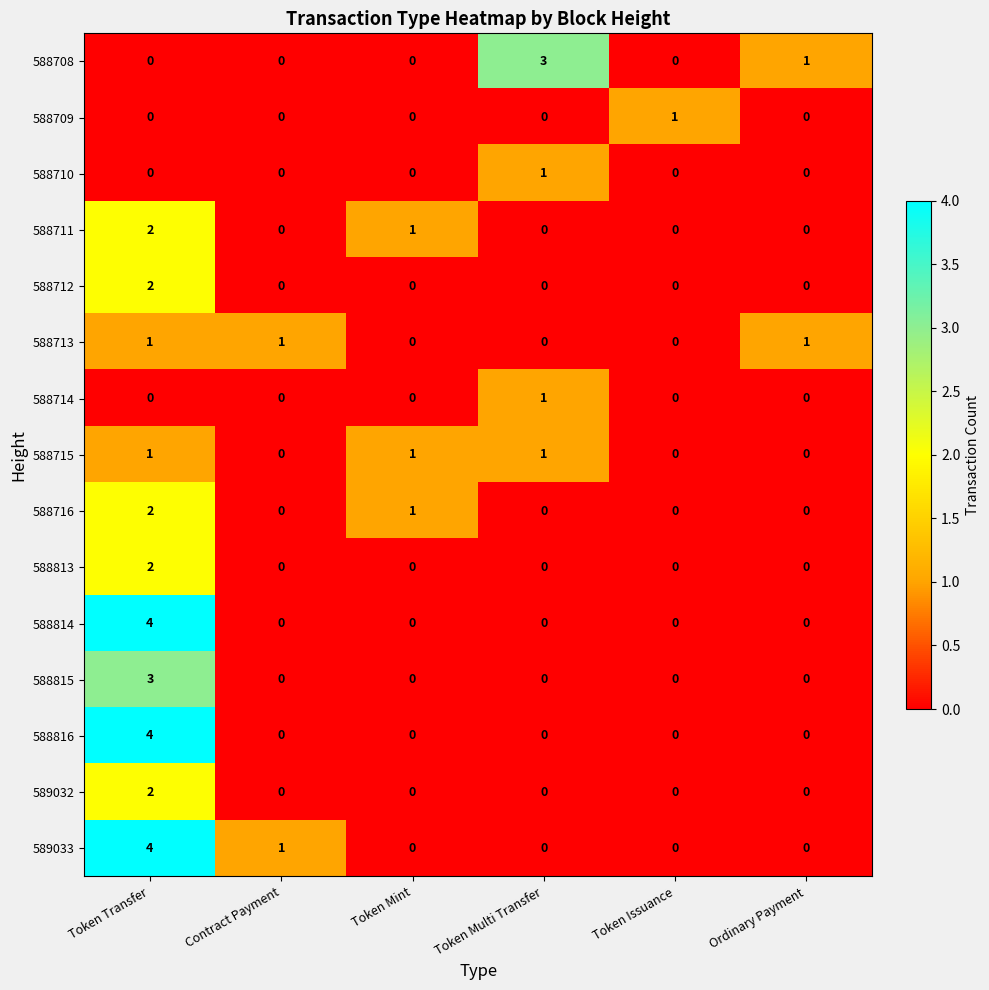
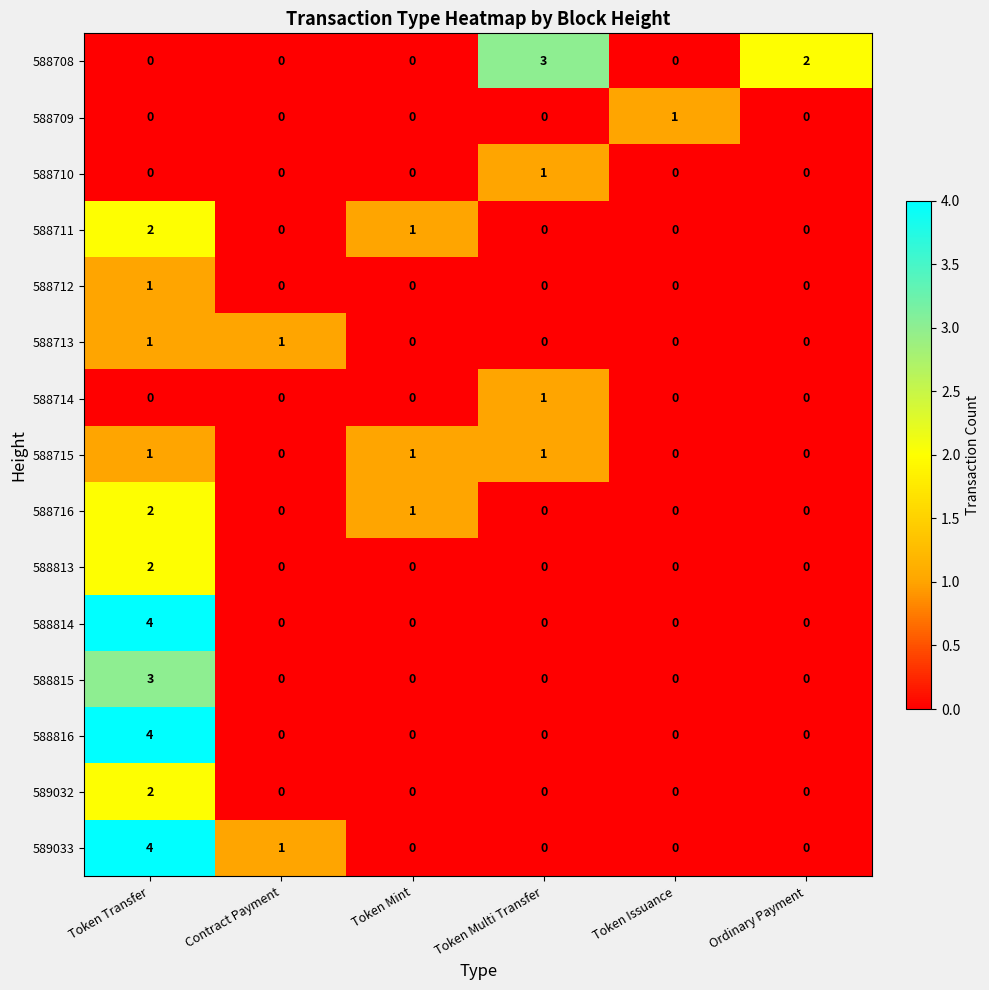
  {
    "588708": {
      "Token Transfer": 0,
      "Contract Payment": 0,
      "Token Mint": 0,
      "Token Multi Transfer": 3,
      "Token Issuance": 0,
-     "Ordinary Payment": 1
+     "Ordinary Payment": 2
    },
    "588709": {
      "Token Transfer": 0,
      "Contract Payment": 0,
      "Token Mint": 0,
      "Token Multi Transfer": 0,
      "Token Issuance": 1,
      "Ordinary Payment": 0
    },
    "588710": {
      "Token Transfer": 0,
      "Contract Payment": 0,
      "Token Mint": 0,
      "Token Multi Transfer": 1,
      "Token Issuance": 0,
      "Ordinary Payment": 0
    },
    "588711": {
      "Token Transfer": 2,
      "Contract Payment": 0,
      "Token Mint": 1,
      "Token Multi Transfer": 0,
      "Token Issuance": 0,
      "Ordinary Payment": 0
    },
    "588712": {
-     "Token Transfer": 2,
+     "Token Transfer": 1,
      "Contract Payment": 0,
      "Token Mint": 0,
      "Token Multi Transfer": 0,
      "Token Issuance": 0,
      "Ordinary Payment": 0
    },
    "588713": {
      "Token Transfer": 1,
      "Contract Payment": 1,
      "Token Mint": 0,
      "Token Multi Transfer": 0,
      "Token Issuance": 0,
-     "Ordinary Payment": 1
+     "Ordinary Payment": 0
    },
    "588714": {
      "Token Transfer": 0,
      "Contract Payment": 0,
      "Token Mint": 0,
      "Token Multi Transfer": 1,
      "Token Issuance": 0,
      "Ordinary Payment": 0
    },
    "588715": {
      "Token Transfer": 1,
      "Contract Payment": 0,
      "Token Mint": 1,
      "Token Multi Transfer": 1,
      "Token Issuance": 0,
      "Ordinary Payment": 0
    },
    "588716": {
      "Token Transfer": 2,
      "Contract Payment": 0,
      "Token Mint": 1,
      "Token Multi Transfer": 0,
      "Token Issuance": 0,
      "Ordinary Payment": 0
    },
    "588813": {
      "Token Transfer": 2,
      "Contract Payment": 0,
      "Token Mint": 0,
      "Token Multi Transfer": 0,
      "Token Issuance": 0,
      "Ordinary Payment": 0
    },
    "588814": {
      "Token Transfer": 4,
      "Contract Payment": 0,
      "Token Mint": 0,
      "Token Multi Transfer": 0,
      "Token Issuance": 0,
      "Ordinary Payment": 0
    },
    "588815": {
      "Token Transfer": 3,
      "Contract Payment": 0,
      "Token Mint": 0,
      "Token Multi Transfer": 0,
      "Token Issuance": 0,
      "Ordinary Payment": 0
    },
    "588816": {
      "Token Transfer": 4,
      "Contract Payment": 0,
      "Token Mint": 0,
      "Token Multi Transfer": 0,
      "Token Issuance": 0,
      "Ordinary Payment": 0
    },
    "589032": {
      "Token Transfer": 2,
      "Contract Payment": 0,
      "Token Mint": 0,
      "Token Multi Transfer": 0,
      "Token Issuance": 0,
      "Ordinary Payment": 0
    },
    "589033": {
      "Token Transfer": 4,
      "Contract Payment": 1,
      "Token Mint": 0,
      "Token Multi Transfer": 0,
      "Token Issuance": 0,
      "Ordinary Payment": 0
    }
  }
